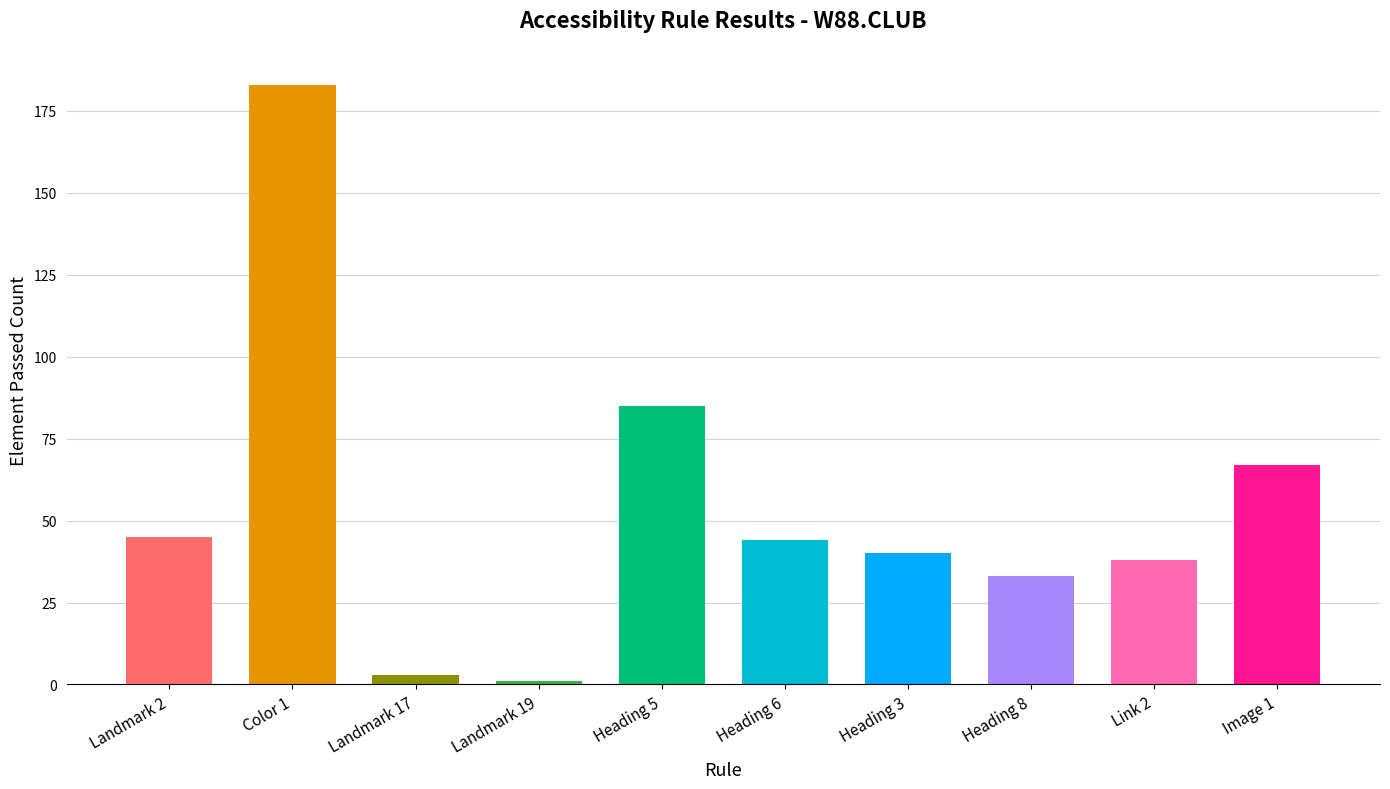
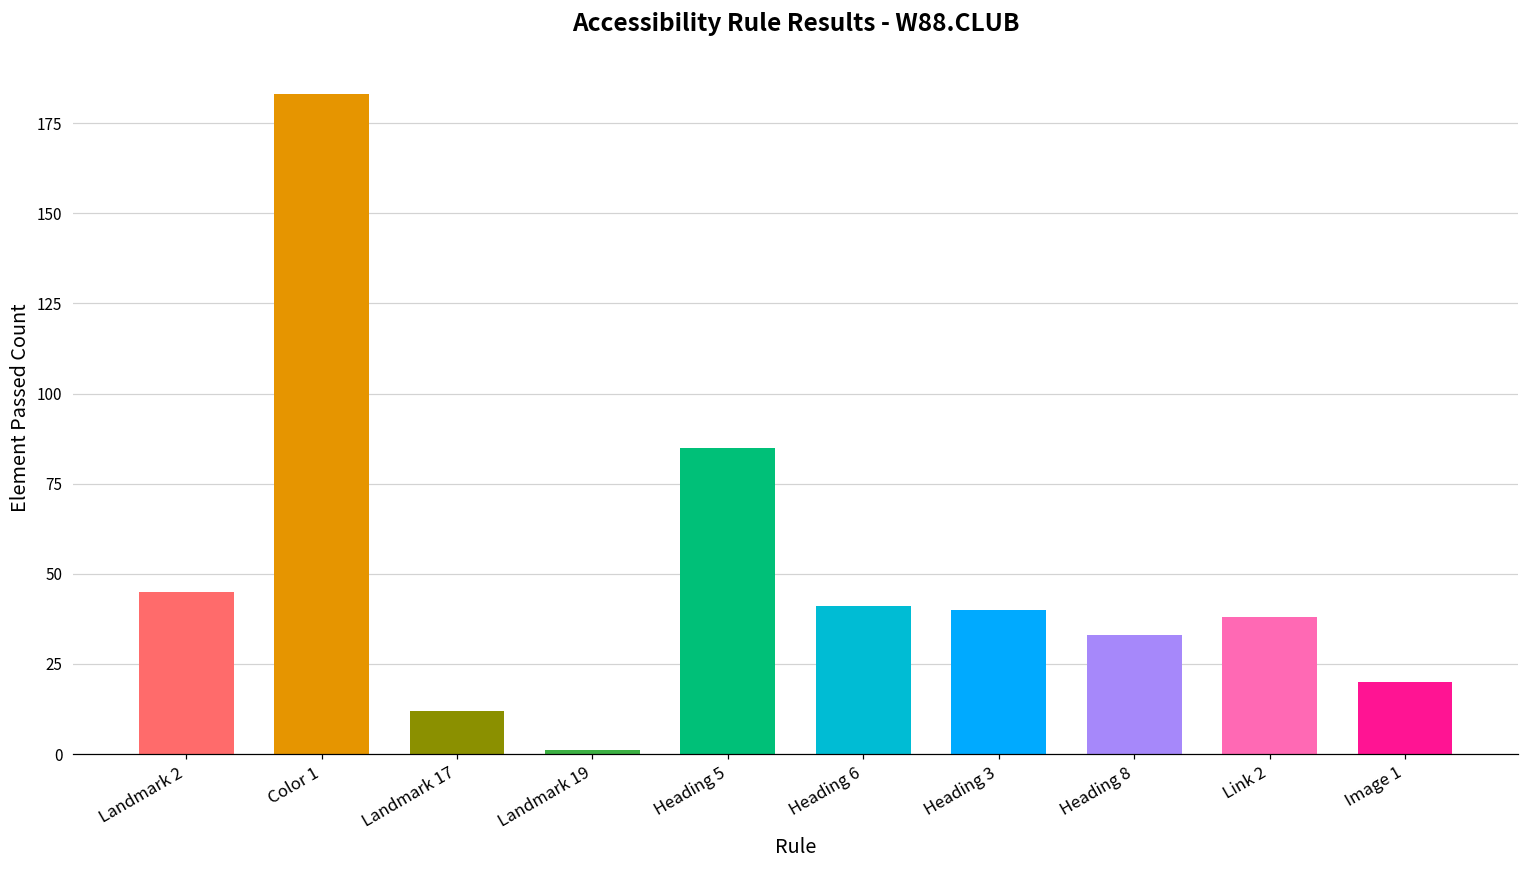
  {
    "Landmark 2": 45,
    "Color 1": 183,
-   "Landmark 17": 3,
+   "Landmark 17": 12,
    "Landmark 19": 1,
    "Heading 5": 85,
-   "Heading 6": 44,
+   "Heading 6": 41,
    "Heading 3": 40,
    "Heading 8": 33,
    "Link 2": 38,
-   "Image 1": 67
+   "Image 1": 20
  }
